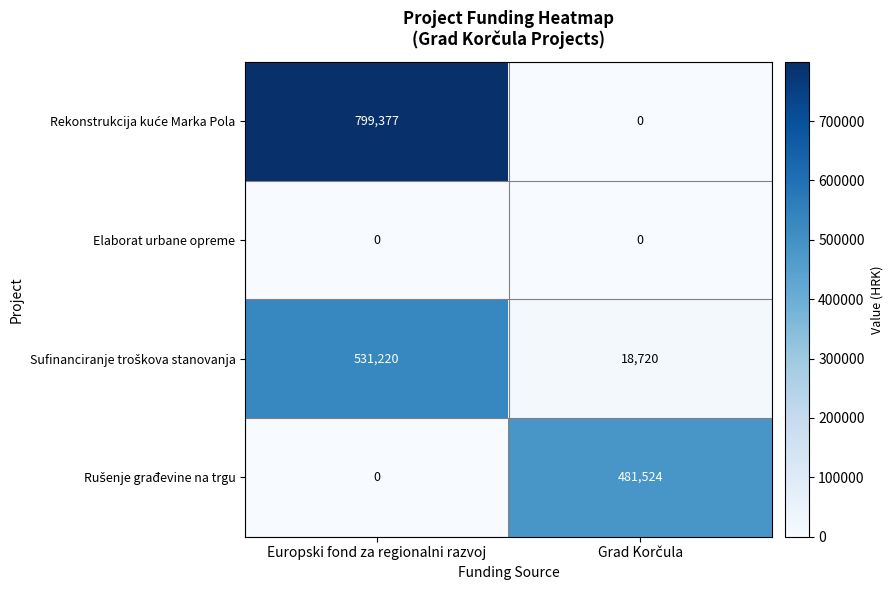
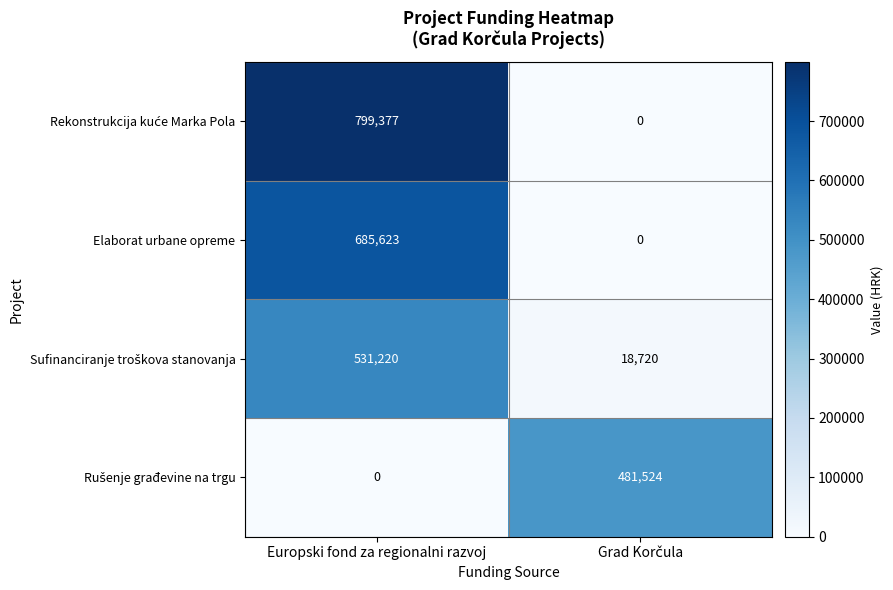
  {
    "Rekonstrukcija kuće Marka Pola": {
      "Europski fond za regionalni razvoj": "799,377",
      "Grad Korčula": "0"
    },
    "Elaborat urbane opreme": {
-     "Europski fond za regionalni razvoj": "0",
+     "Europski fond za regionalni razvoj": "685,623",
      "Grad Korčula": "0"
    },
    "Sufinanciranje troškova stanovanja": {
      "Europski fond za regionalni razvoj": "531,220",
      "Grad Korčula": "18,720"
    },
    "Rušenje građevine na trgu": {
      "Europski fond za regionalni razvoj": "0",
      "Grad Korčula": "481,524"
    }
  }
